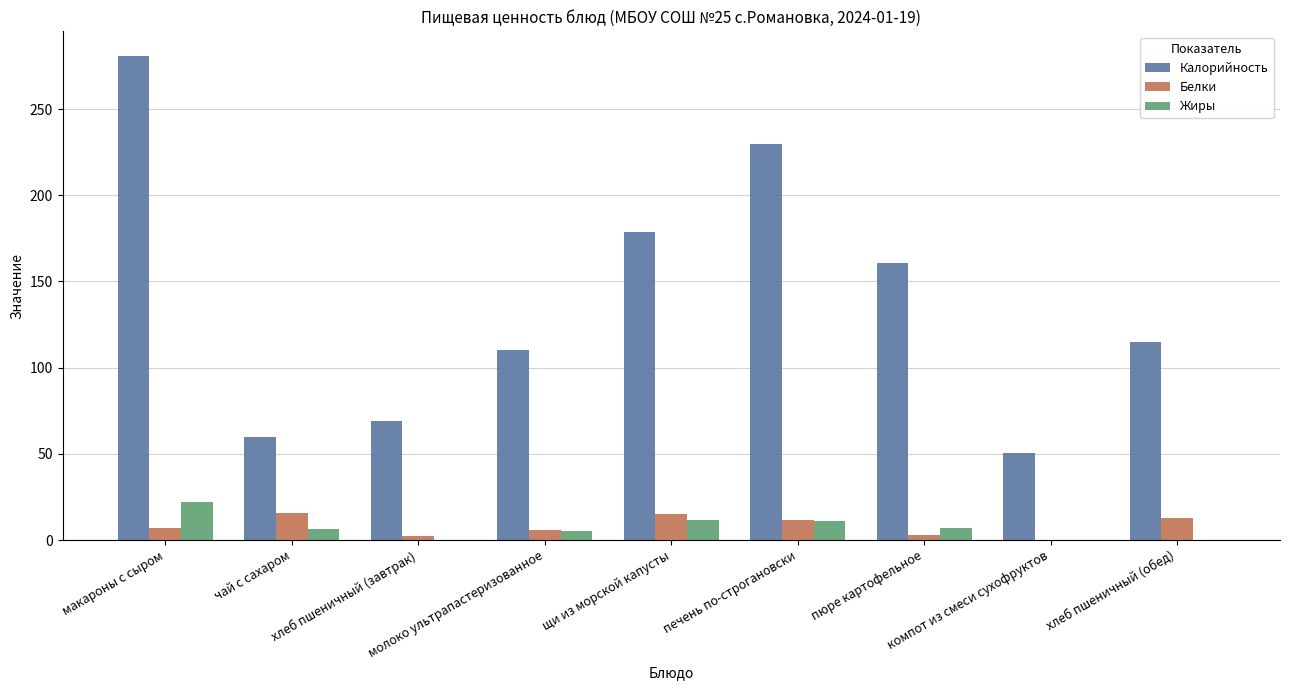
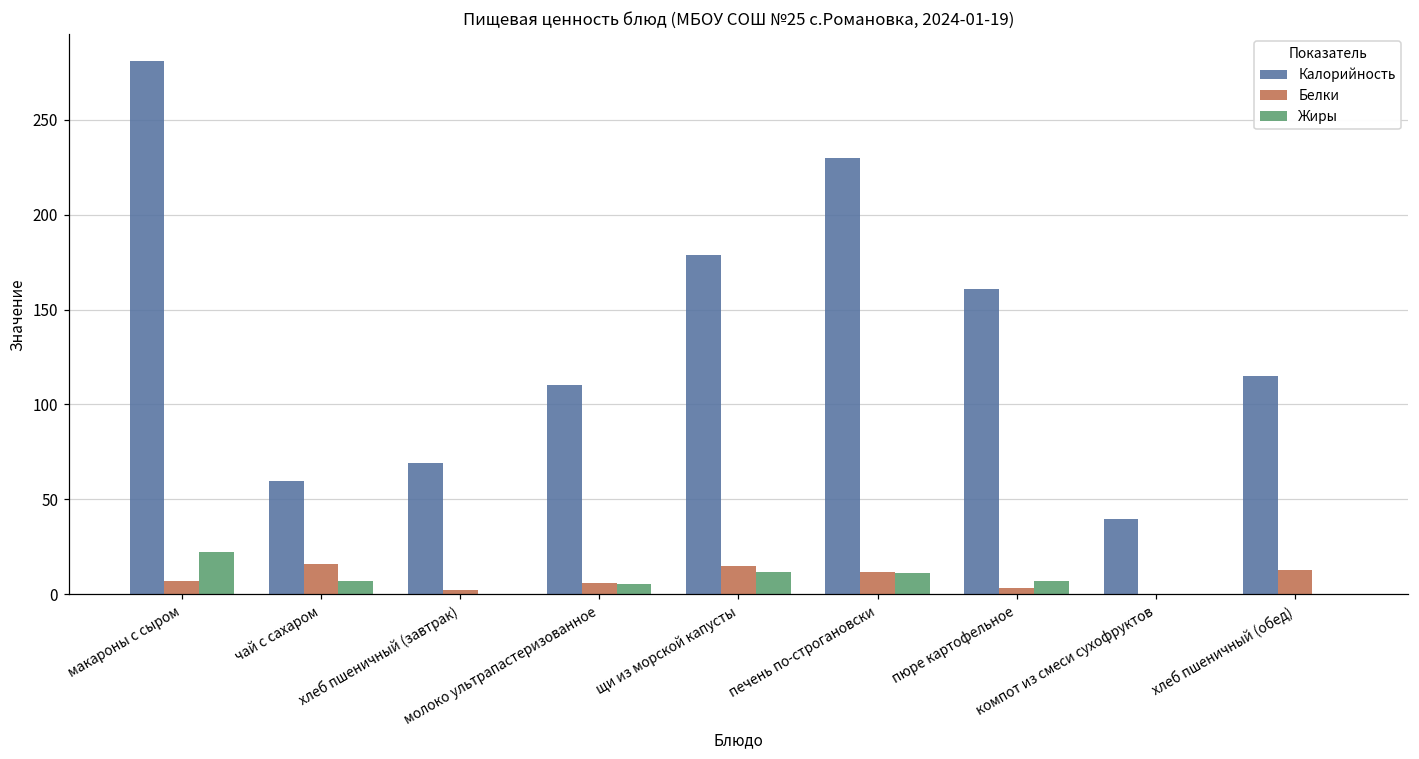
  {
    "Калорийность": {
      "макароны с сыром": 281,
      "чай с сахаром": 60,
      "хлеб пшеничный (завтрак)": 69,
      "молоко ультрапастеризованное": 111,
      "щи из морской капусты": 179,
      "печень по-строгановски": 230,
      "пюре картофельное": 161,
-     "компот из смеси сухофруктов": 50,
+     "компот из смеси сухофруктов": 40,
      "хлеб пшеничный (обед)": 115
    },
    "Белки": {
      "макароны с сыром": 7,
      "чай с сахаром": 16,
      "хлеб пшеничный (завтрак)": 2,
      "молоко ультрапастеризованное": 6,
      "щи из морской капусты": 15,
      "печень по-строгановски": 12,
      "пюре картофельное": 3,
      "компот из смеси сухофруктов": 0,
      "хлеб пшеничный (обед)": 13
    },
    "Жиры": {
      "макароны с сыром": 22,
      "чай с сахаром": 7,
      "хлеб пшеничный (завтрак)": 0,
      "молоко ультрапастеризованное": 5,
      "щи из морской капусты": 12,
      "печень по-строгановски": 11,
      "пюре картофельное": 7,
      "компот из смеси сухофруктов": 0
    }
  }
